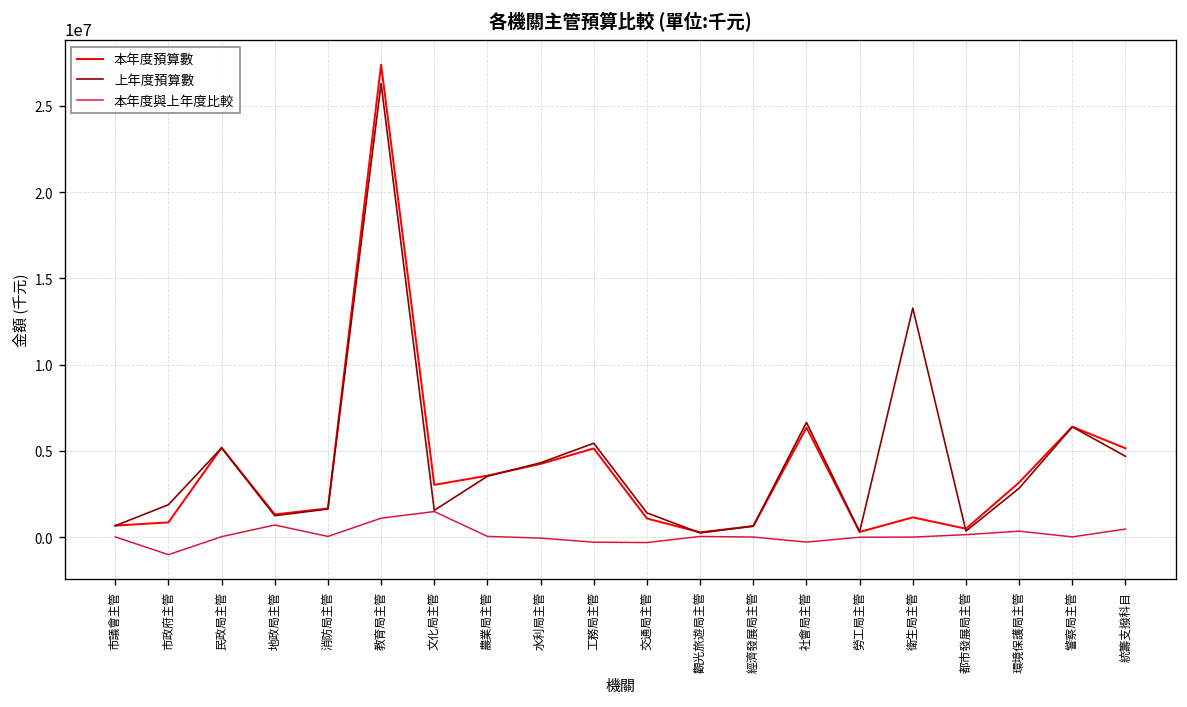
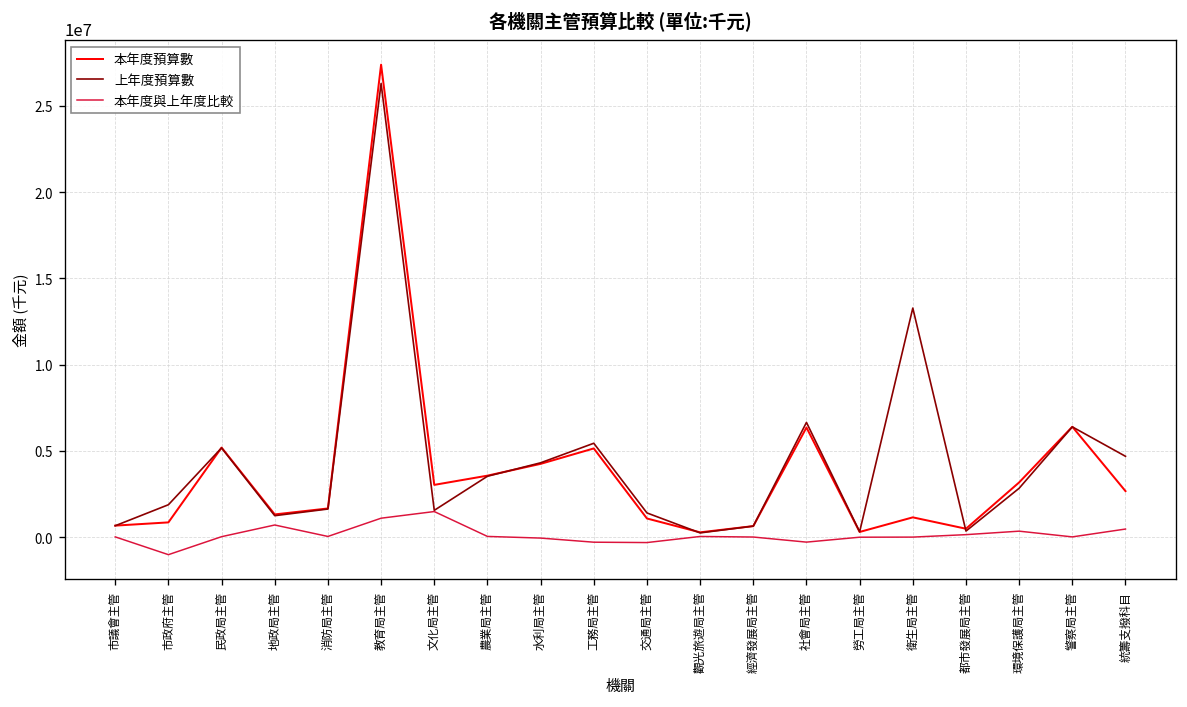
  {
    "本年度預算數": {
      "市政府主管": 800000,
      "教育局主管": 27400000,
      "文化局主管": 3000000,
      "工務局主管": 5100000,
      "交通局主管": 1100000,
      "社會局主管": 6300000,
      "衛生局主管": 1100000,
      "環境保護局主管": 3200000,
-     "統籌支撥科目": 5100000
+     "統籌支撥科目": 2700000
    },
    "上年度預算數": {
      "市政府主管": 1900000,
      "教育局主管": 26300000,
      "工務局主管": 5400000,
      "交通局主管": 1400000,
      "社會局主管": 6600000,
      "衛生局主管": 13300000,
      "環境保護局主管": 2800000,
      "統籌支撥科目": 4700000
    },
    "本年度與上年度比較": {
      "市議會主管": 0,
      "市政府主管": -1000000,
      "民政局主管": 0,
      "地政局主管": 700000,
      "消防局主管": 0,
      "教育局主管": 1100000,
      "農業局主管": 0,
      "水利局主管": -100000,
      "工務局主管": -300000,
      "交通局主管": -300000,
      "觀光旅遊局主管": 0,
      "經濟發展局主管": 0,
      "社會局主管": -300000,
      "勞工局主管": 0,
      "衛生局主管": 0,
      "都市發展局主管": 100000,
      "環境保護局主管": 300000,
      "警察局主管": 0,
      "統籌支撥科目": 500000
    }
  }
